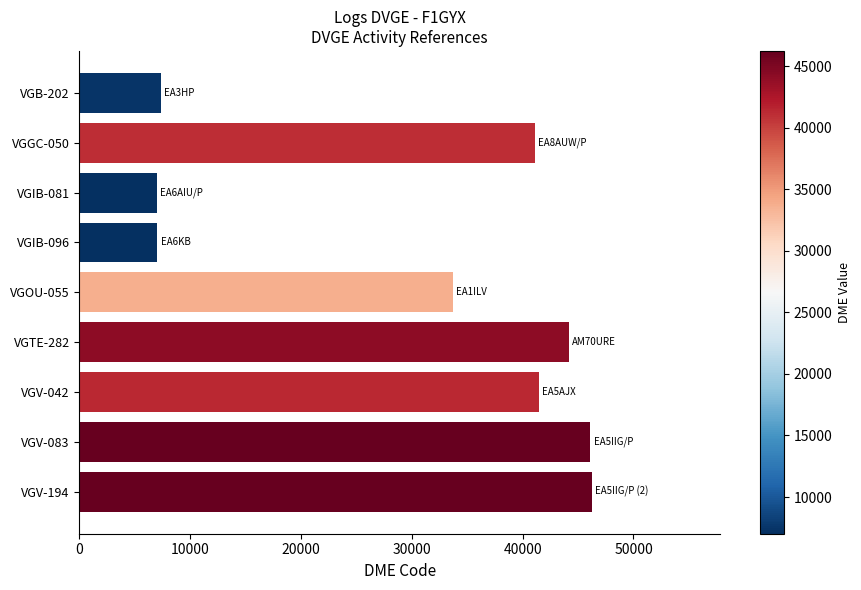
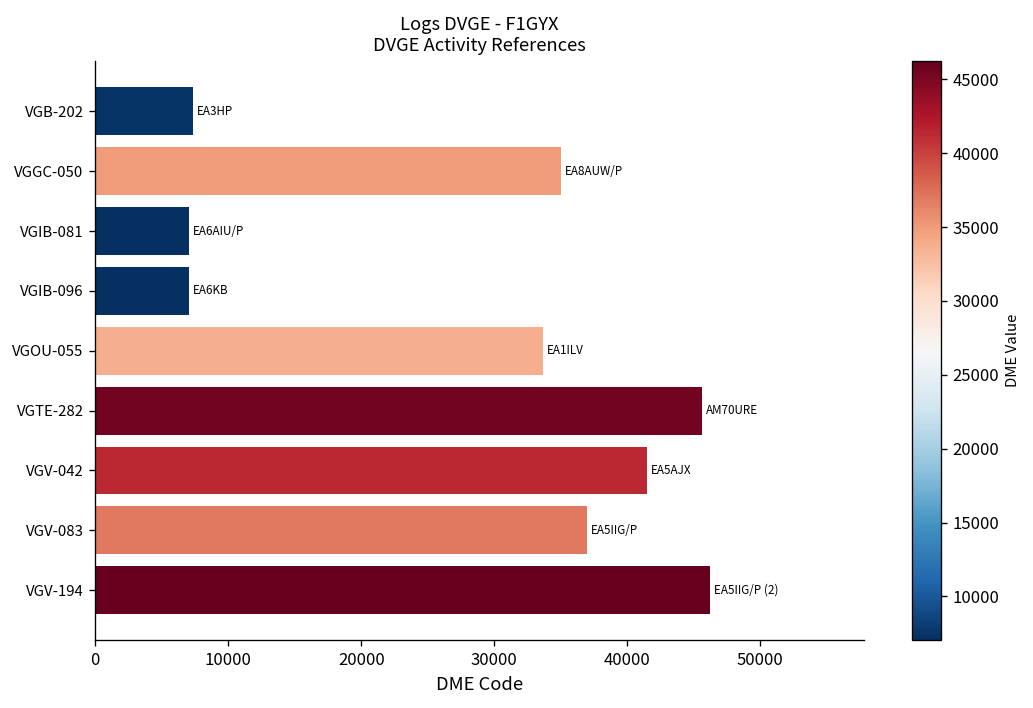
  {
    "VGB-202": 7400,
-   "VGGC-050": 41100,
+   "VGGC-050": 35000,
    "VGIB-081": 7000,
    "VGIB-096": 7000,
    "VGOU-055": 33700,
-   "VGTE-282": 44200,
+   "VGTE-282": 45600,
    "VGV-042": 41500,
-   "VGV-083": 46100
+   "VGV-083": 37000
  }
